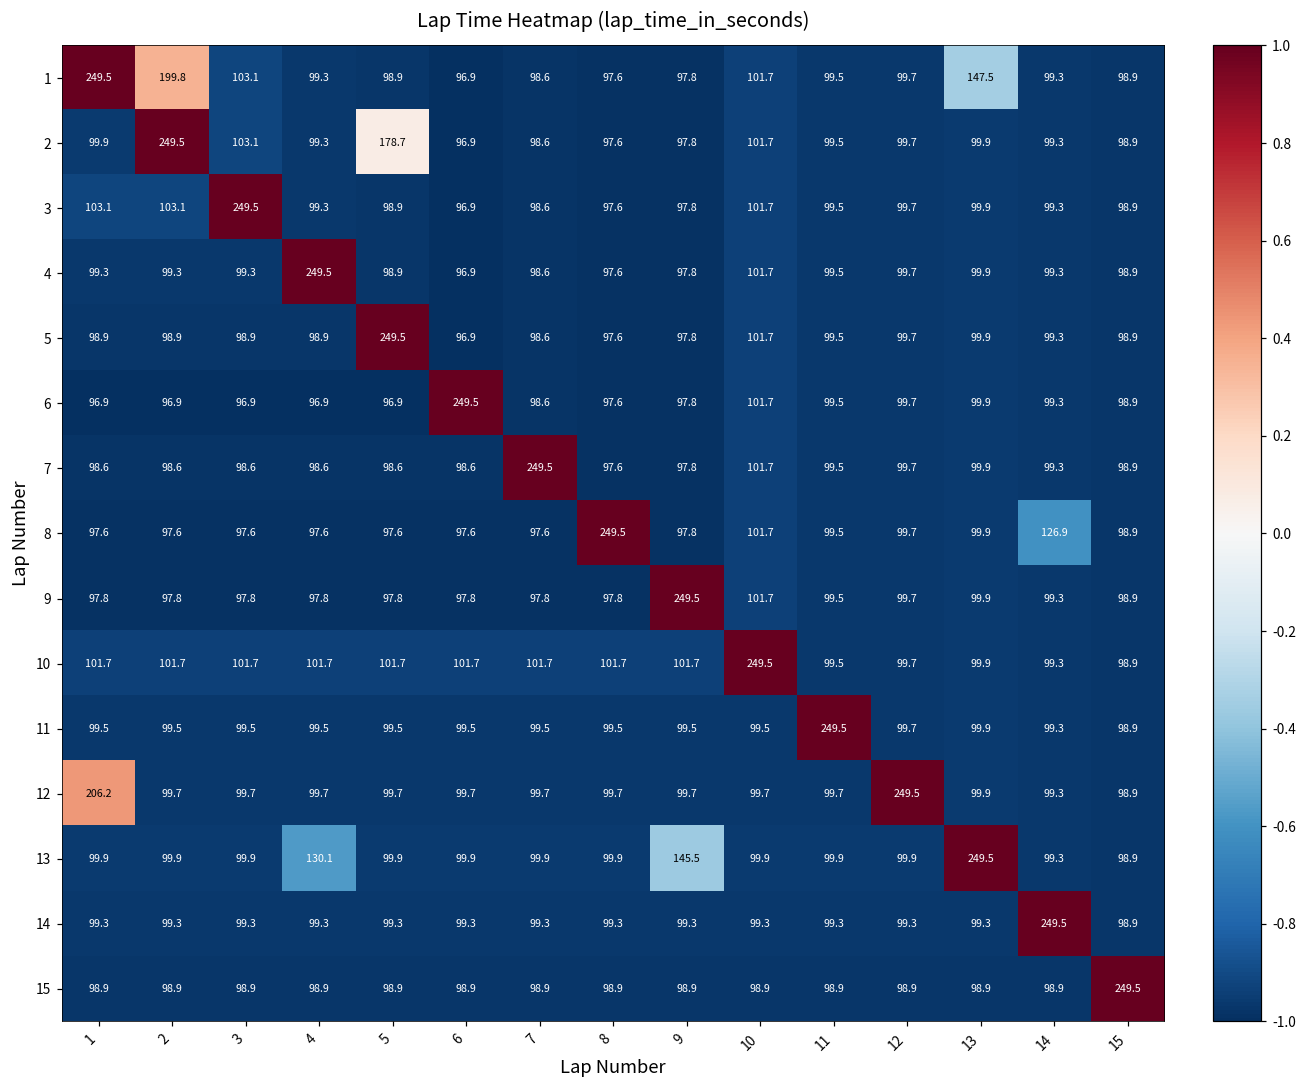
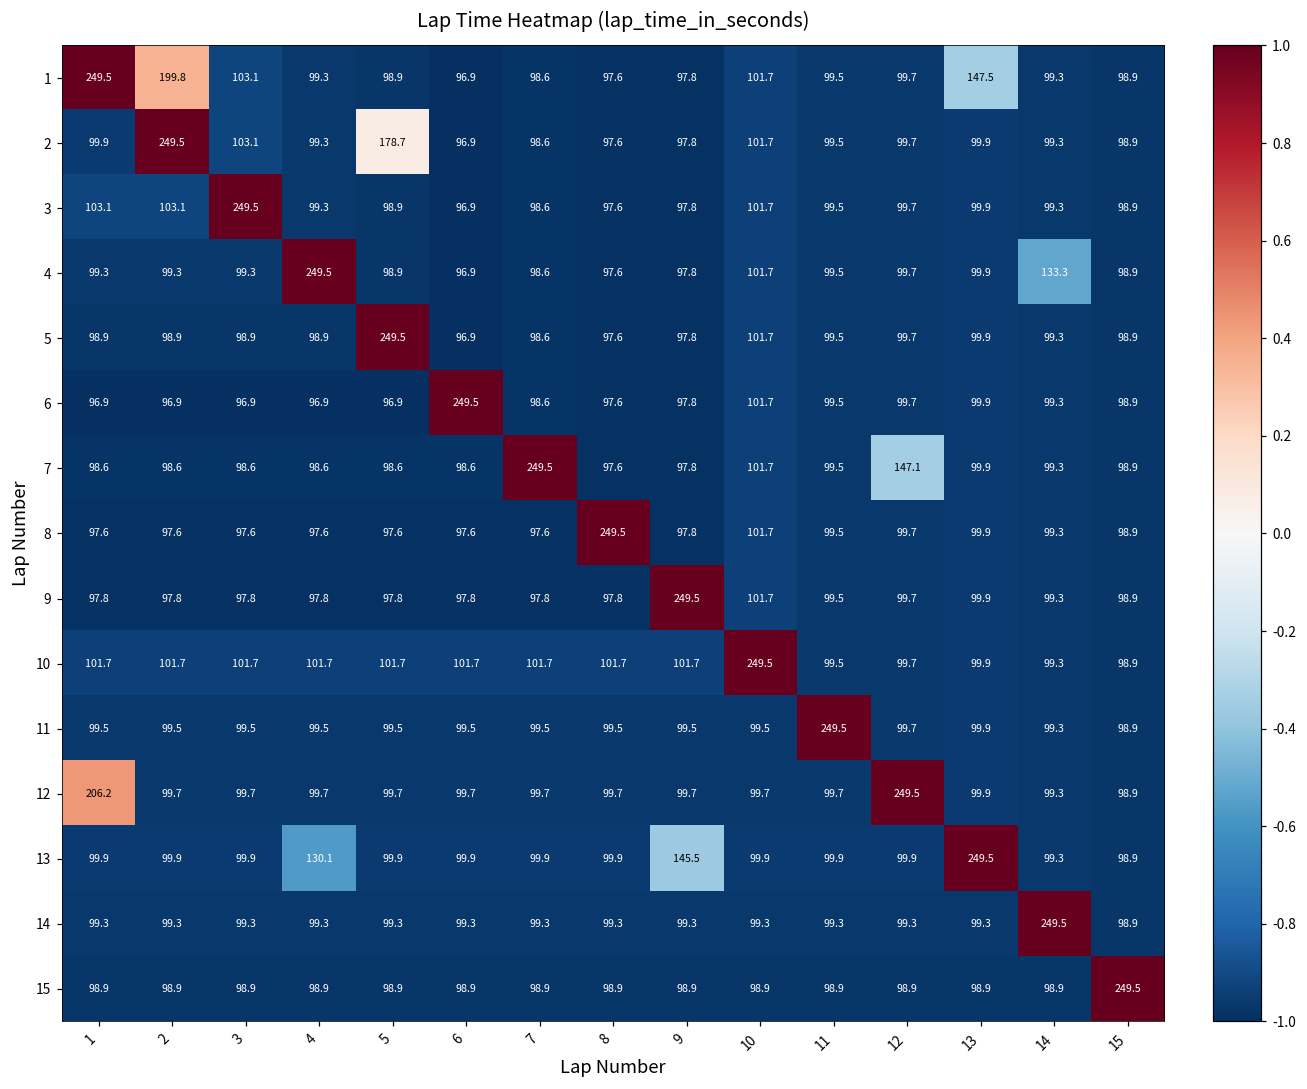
  {
    "4": {
      "1": 99.3,
      "2": 99.3,
      "3": 99.3,
      "4": 249.5,
      "5": 98.9,
      "6": 96.9,
      "7": 98.6,
      "8": 97.6,
      "9": 97.8,
      "10": 101.7,
      "11": 99.5,
      "12": 99.7,
      "13": 99.9,
-     "14": 99.3,
+     "14": 133.3,
      "15": 98.9
    },
    "7": {
      "1": 98.6,
      "2": 98.6,
      "3": 98.6,
      "4": 98.6,
      "5": 98.6,
      "6": 98.6,
      "7": 249.5,
      "8": 97.6,
      "9": 97.8,
      "10": 101.7,
      "11": 99.5,
-     "12": 99.7,
+     "12": 147.1,
      "13": 99.9,
      "14": 99.3,
      "15": 98.9
    },
    "8": {
      "1": 97.6,
      "2": 97.6,
      "3": 97.6,
      "4": 97.6,
      "5": 97.6,
      "6": 97.6,
      "7": 97.6,
      "8": 249.5,
      "9": 97.8,
      "10": 101.7,
      "11": 99.5,
      "12": 99.7,
      "13": 99.9,
-     "14": 126.9,
+     "14": 99.3,
      "15": 98.9
    }
  }
